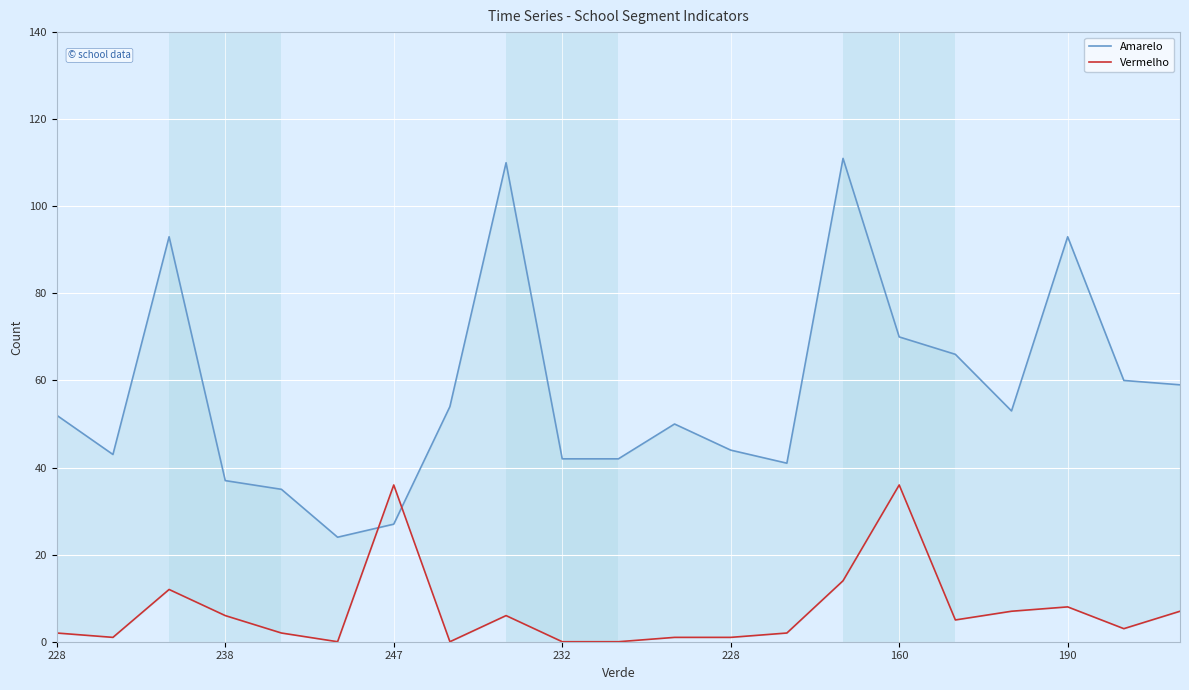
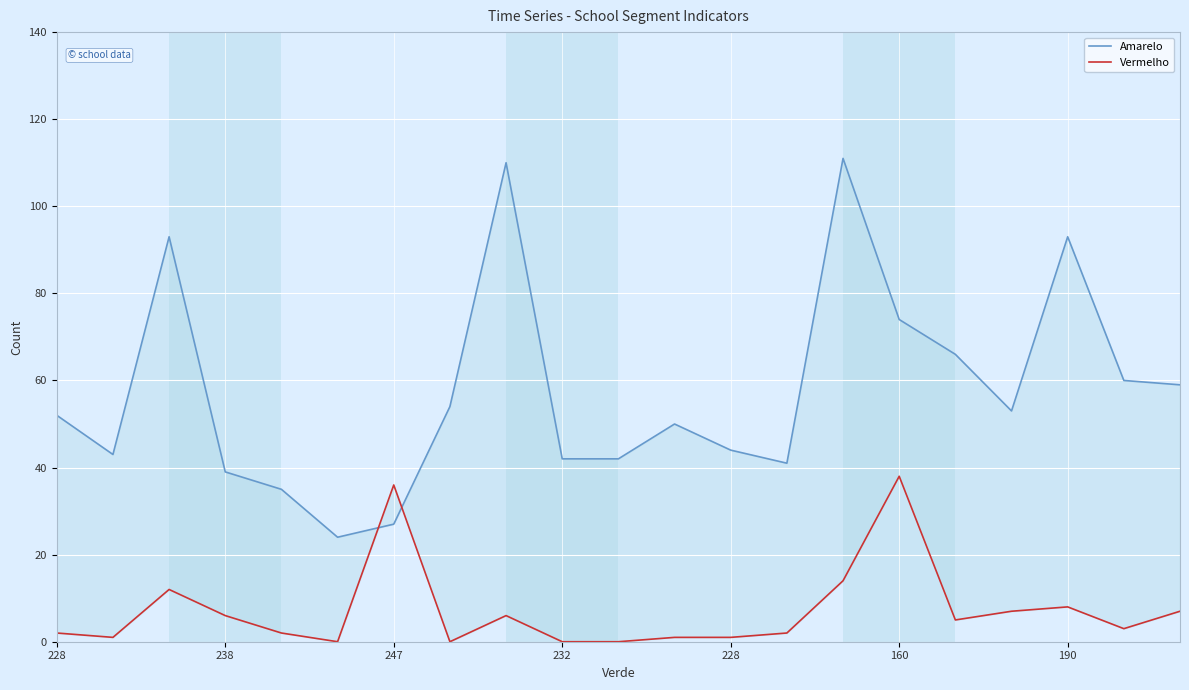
  {
    "Amarelo": {
-     "238": 37,
+     "238": 39,
      "247": 27,
-     "160": 70
+     "160": 74
    },
    "Vermelho": {
      "238": 6,
      "232": 0,
-     "160": 36,
+     "160": 38,
      "190": 8
    }
  }
